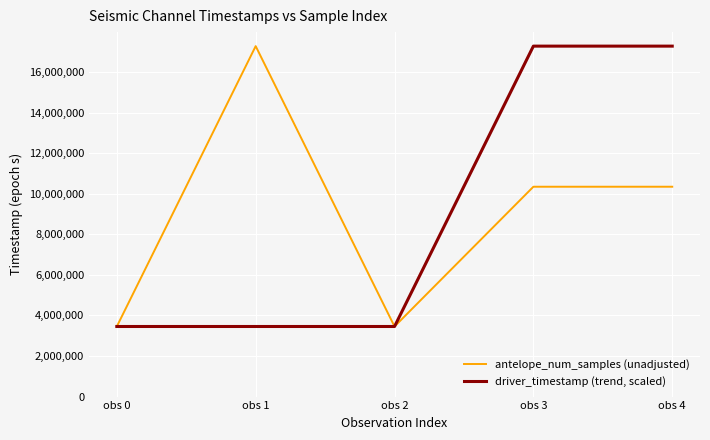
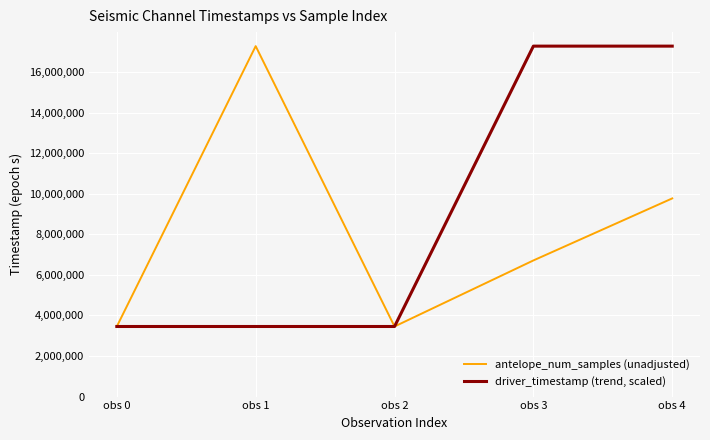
  {
    "antelope_num_samples (unadjusted)": {
      "obs 1": "17,300,000",
-     "obs 3": "10,300,000",
-     "obs 4": "10,300,000"
+     "obs 3": "6,700,000",
+     "obs 4": "9,800,000"
    },
    "driver_timestamp (trend, scaled)": {
      "obs 1": "3,500,000",
      "obs 3": "17,300,000",
      "obs 4": "17,300,000"
    }
  }
